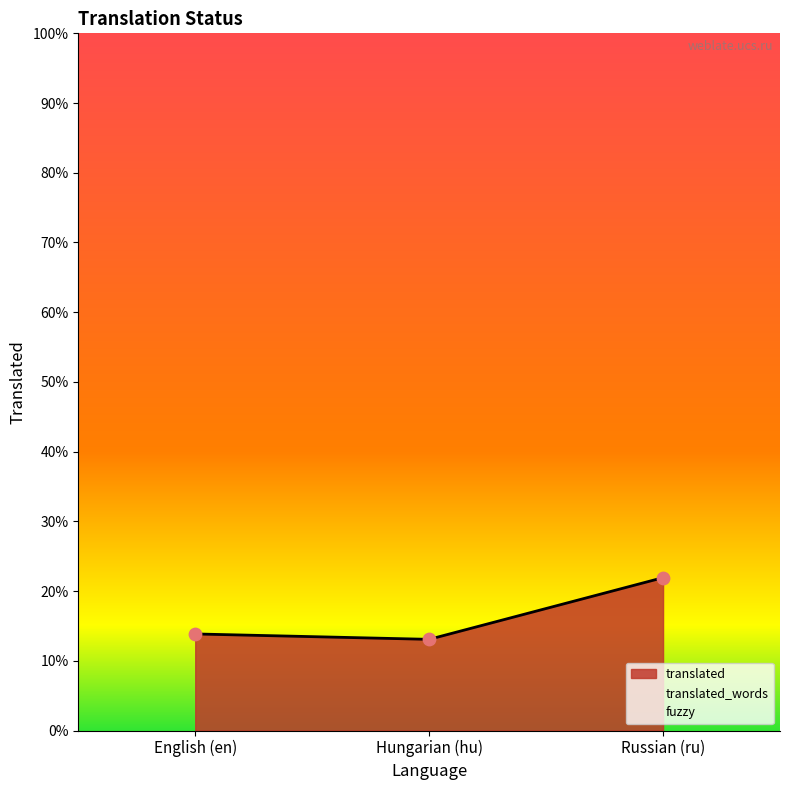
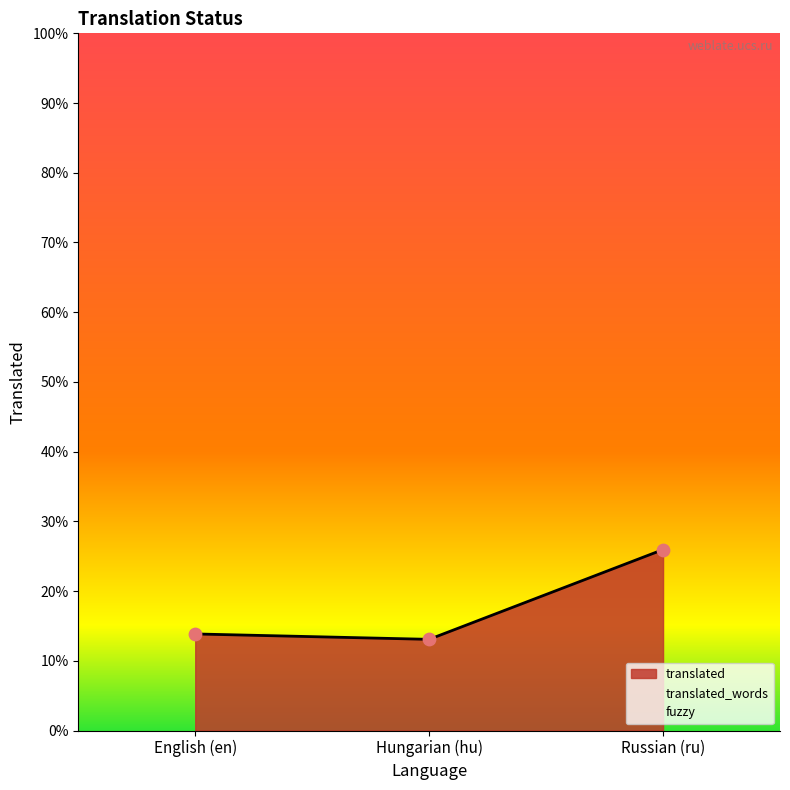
  {
    "translated": {
      "English (en)": "14%",
      "Hungarian (hu)": "13%",
-     "Russian (ru)": "22%"
+     "Russian (ru)": "26%"
    }
  }
